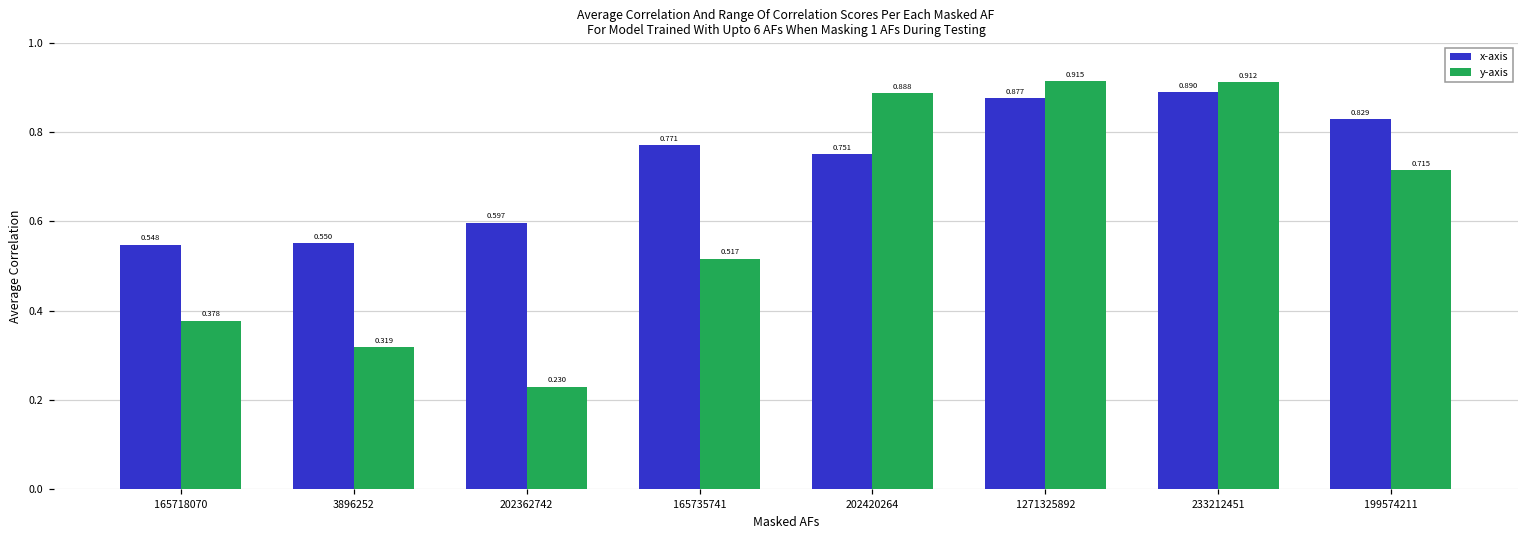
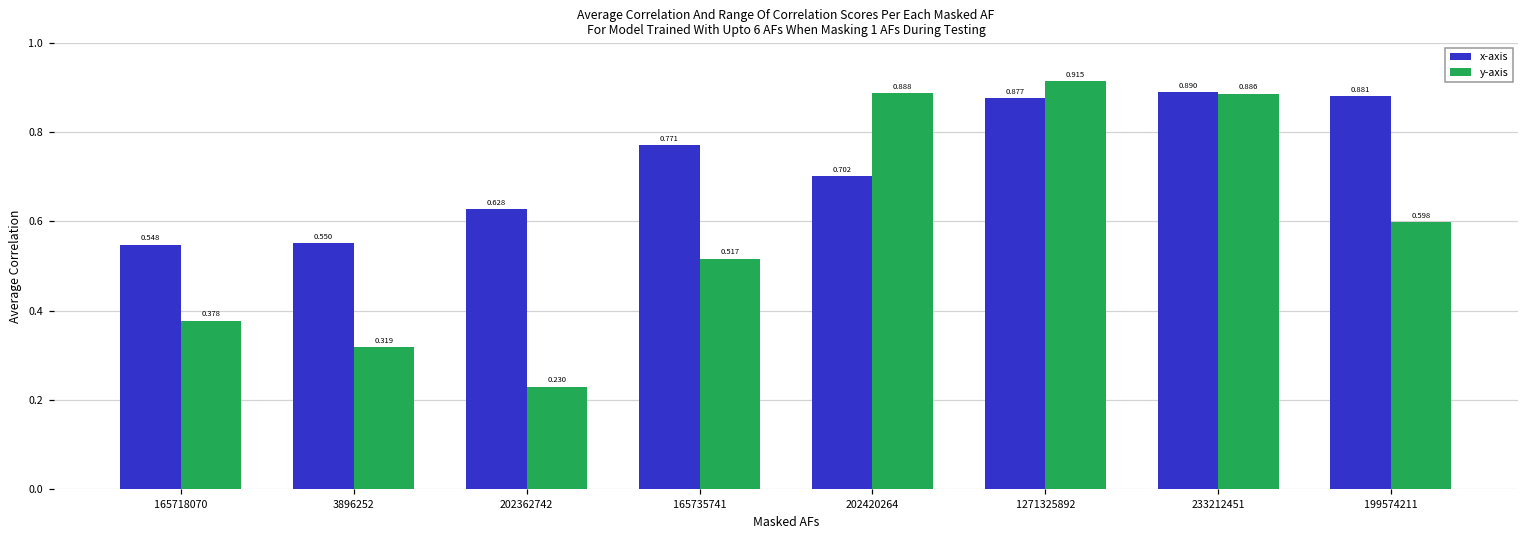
  {
    "x-axis": {
      "165718070": 0.548,
      "3896252": 0.550,
-     "202362742": 0.597,
+     "202362742": 0.628,
      "165735741": 0.771,
-     "202420264": 0.751,
+     "202420264": 0.702,
      "1271325892": 0.877,
      "233212451": 0.890,
-     "199574211": 0.829
+     "199574211": 0.881
    },
    "y-axis": {
      "165718070": 0.378,
      "3896252": 0.319,
      "202362742": 0.230,
      "165735741": 0.517,
      "202420264": 0.888,
      "1271325892": 0.915,
-     "233212451": 0.912,
-     "199574211": 0.715
+     "233212451": 0.886,
+     "199574211": 0.598
    }
  }
